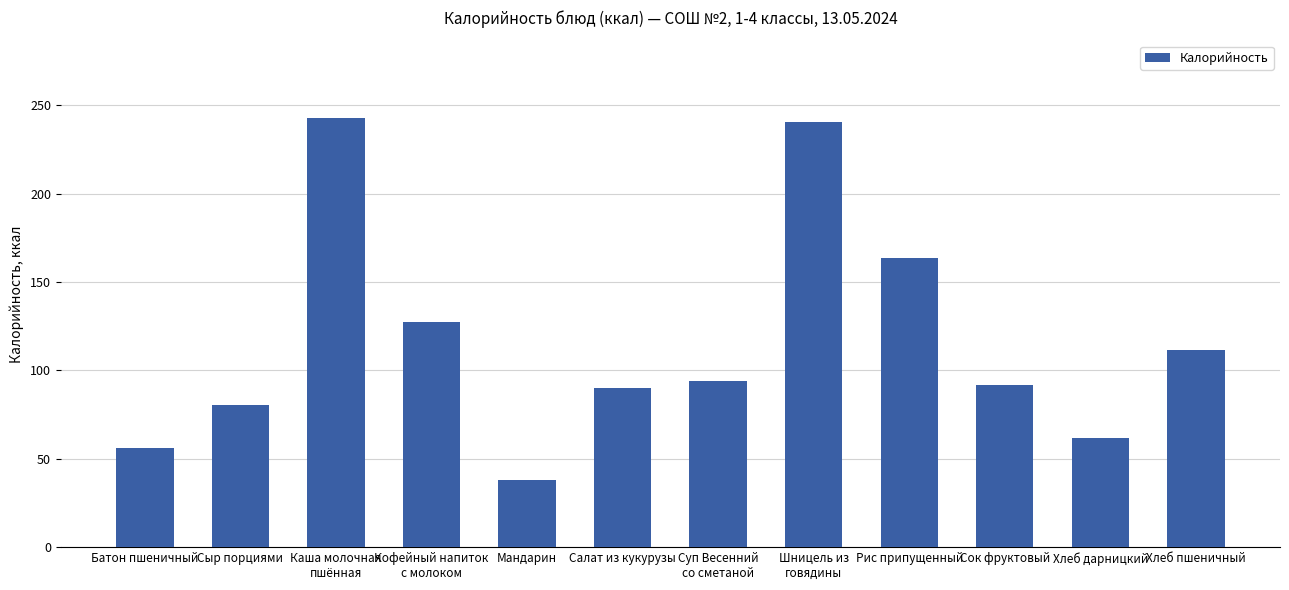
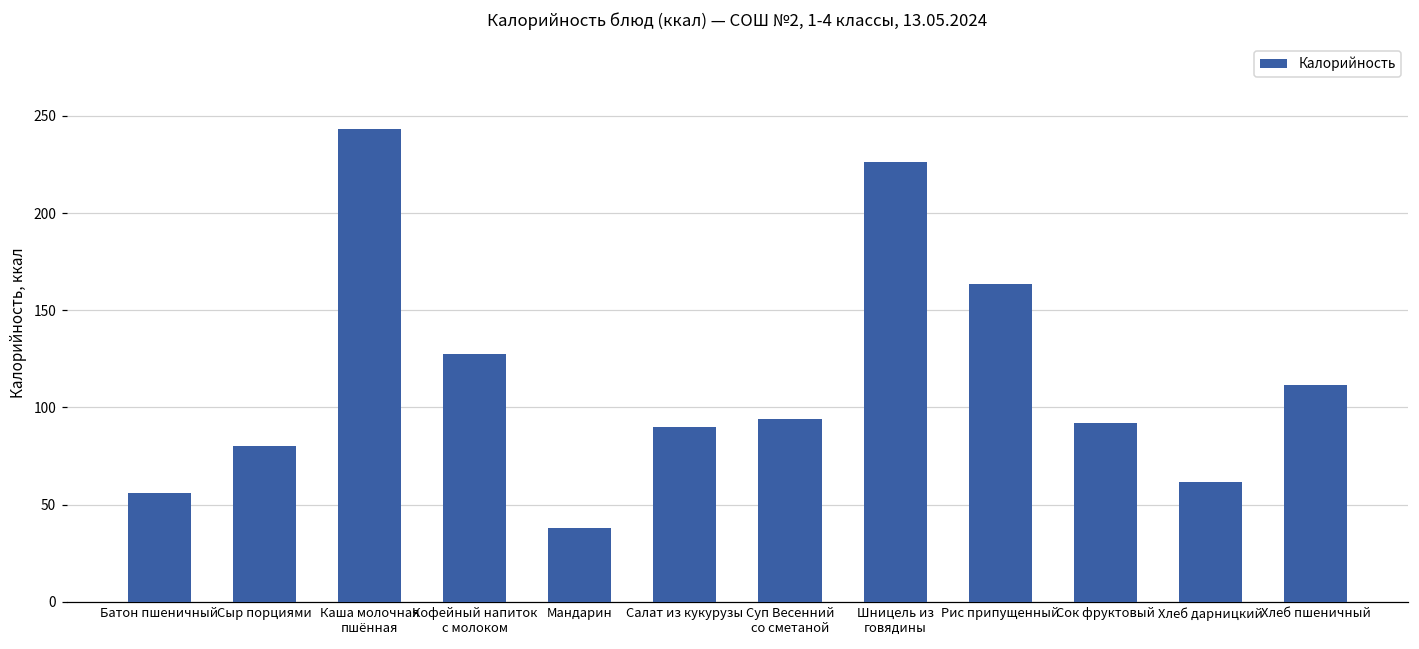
  {
    "Батон пшеничный": 56,
    "Сыр порциями": 80,
    "Каша молочная пшённая": 243,
    "Кофейный напиток с молоком": 128,
    "Мандарин": 38,
    "Салат из кукурузы": 90,
    "Суп Весенний со сметаной": 94,
-   "Шницель из говядины": 241,
+   "Шницель из говядины": 226,
    "Рис припущенный": 164,
    "Сок фруктовый": 92,
    "Хлеб дарницкий": 62,
    "Хлеб пшеничный": 111
  }
